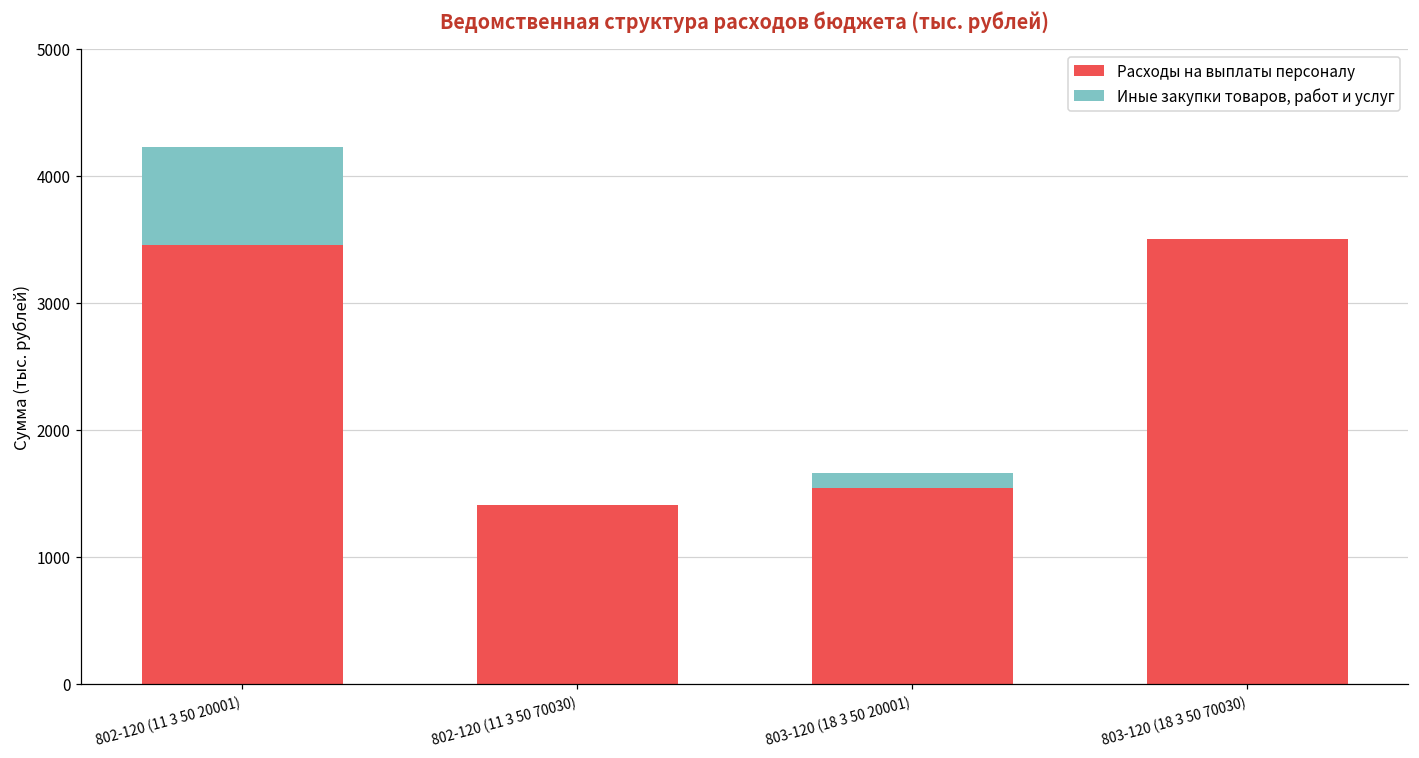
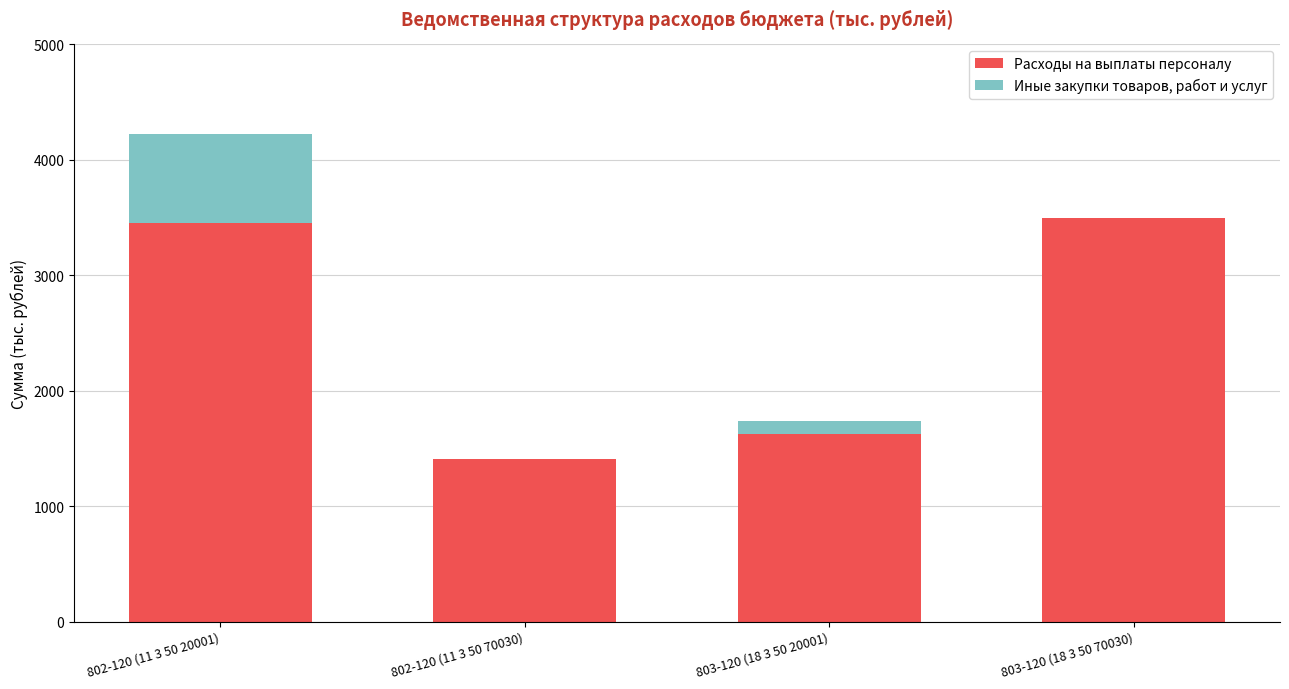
  {
    "Расходы на выплаты персоналу": {
      "802-120 (11 3 50 20001)": 3450,
      "802-120 (11 3 50 70030)": 1410,
-     "803-120 (18 3 50 20001)": 1540,
+     "803-120 (18 3 50 20001)": 1620,
      "803-120 (18 3 50 70030)": 3500
    },
    "Иные закупки товаров, работ и услуг": {
      "802-120 (11 3 50 20001)": 770,
      "802-120 (11 3 50 70030)": 0,
      "803-120 (18 3 50 20001)": 120,
      "803-120 (18 3 50 70030)": 0
    }
  }
